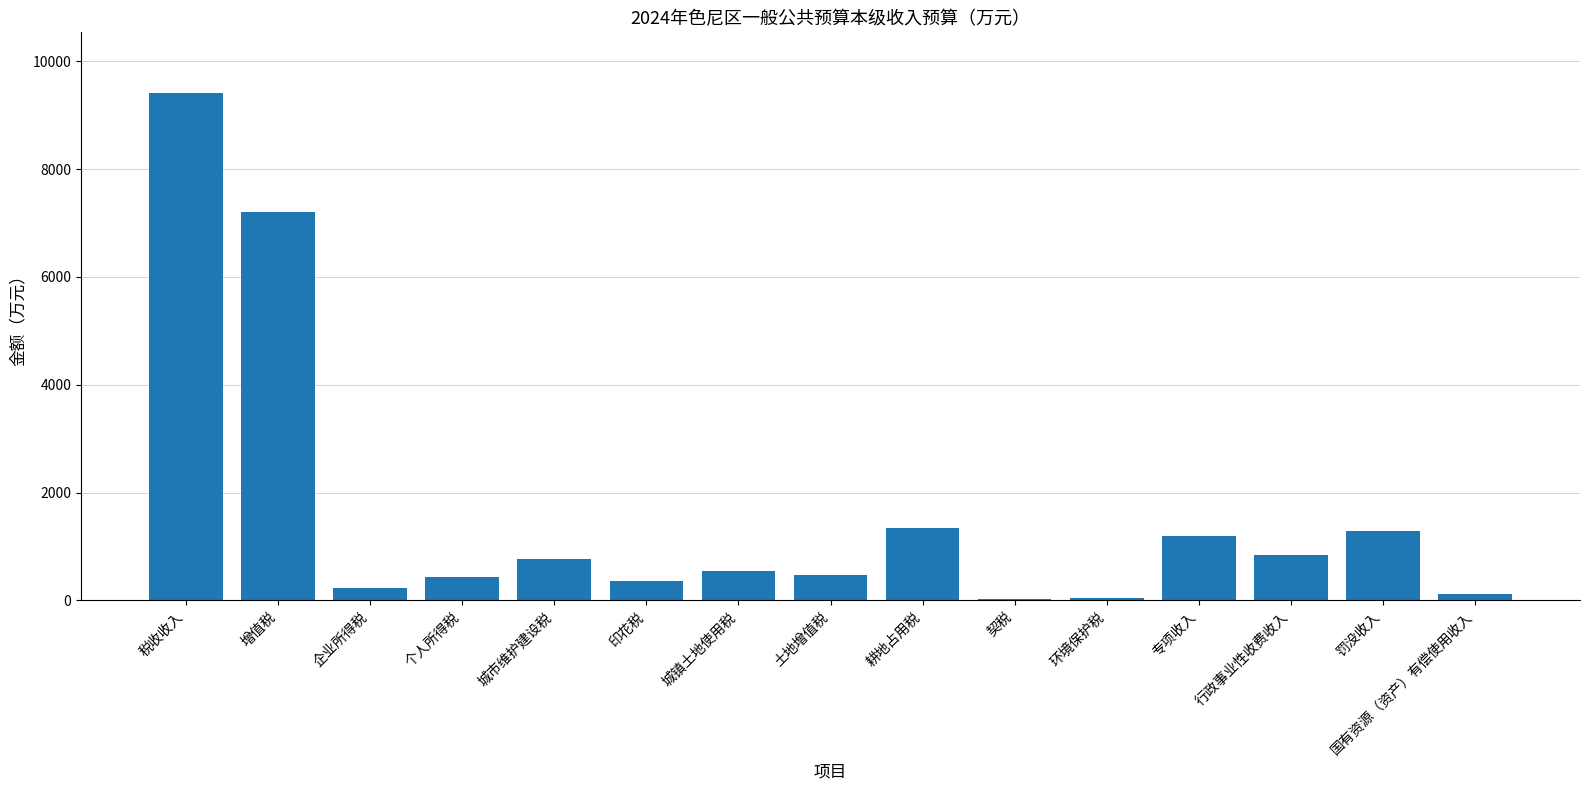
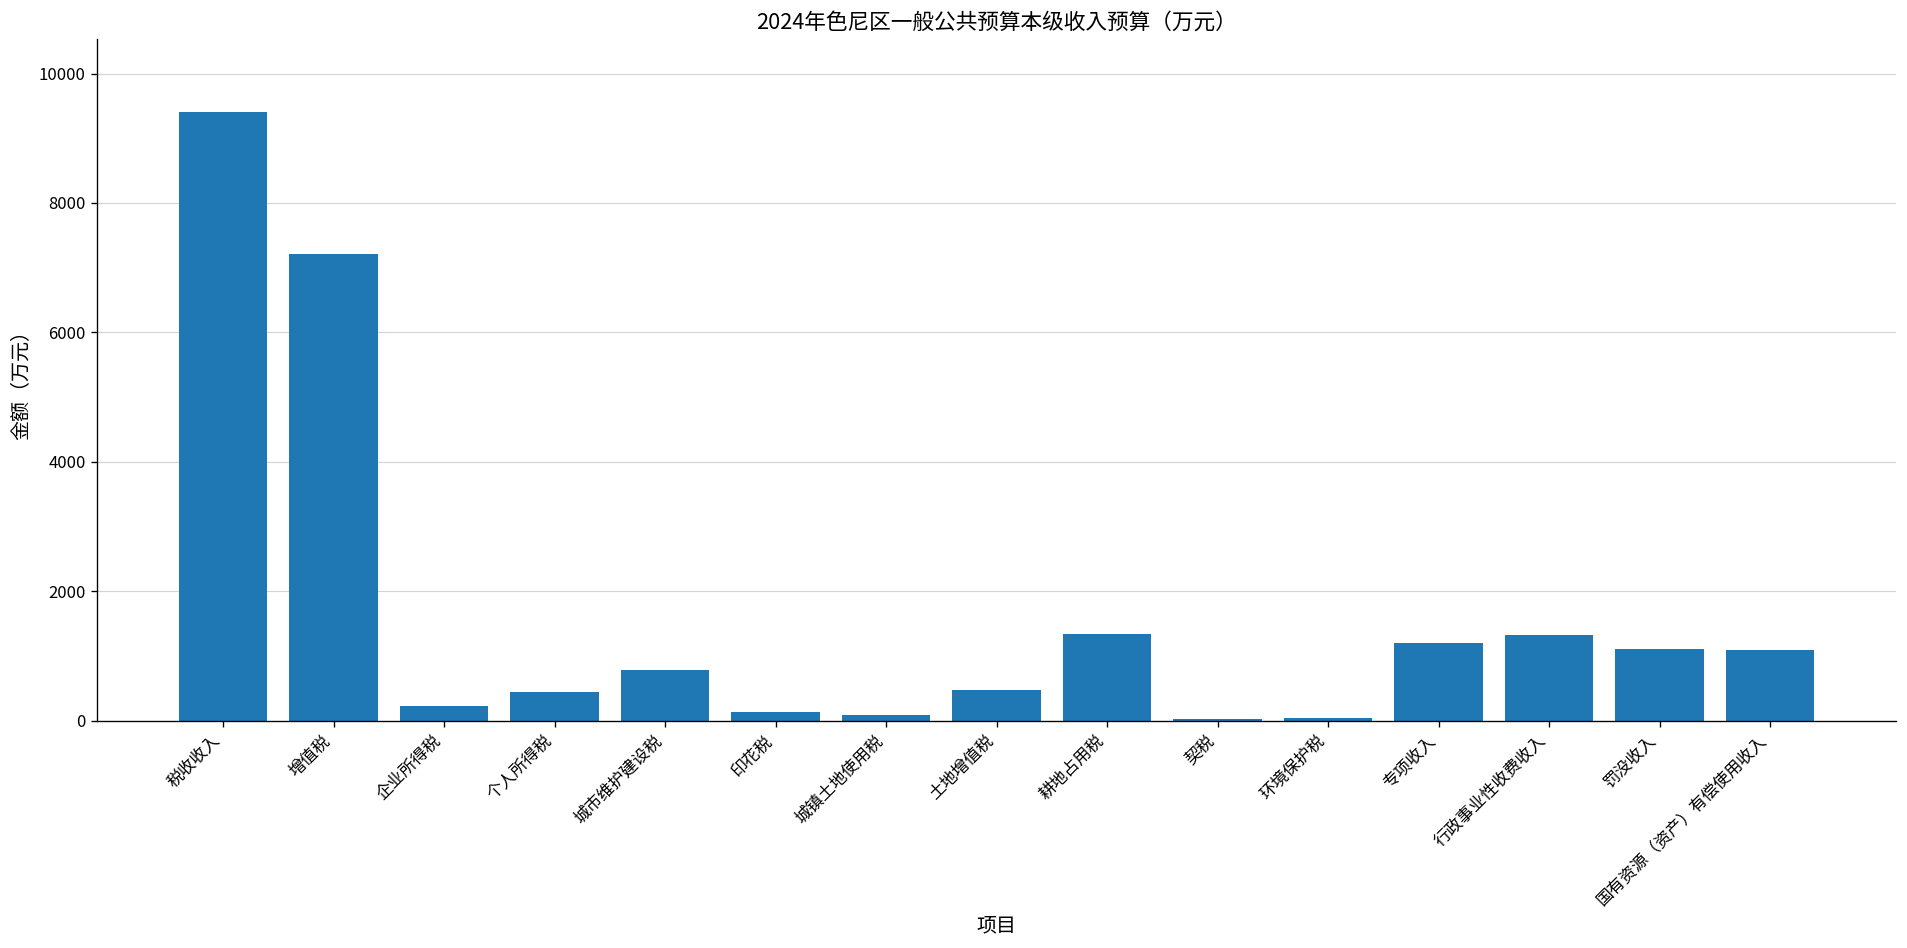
  {
    "税收收入": 9400,
    "增值税": 7200,
    "企业所得税": 200,
    "个人所得税": 400,
    "城市维护建设税": 800,
-   "印花税": 400,
-   "城镇土地使用税": 600,
+   "印花税": 100,
+   "城镇土地使用税": 100,
    "土地增值税": 500,
    "耕地占用税": 1300,
    "专项收入": 1200,
-   "行政事业性收费收入": 900,
-   "罚没收入": 1300,
-   "国有资源（资产）有偿使用收入": 100
+   "行政事业性收费收入": 1300,
+   "罚没收入": 1100,
+   "国有资源（资产）有偿使用收入": 1100
  }
